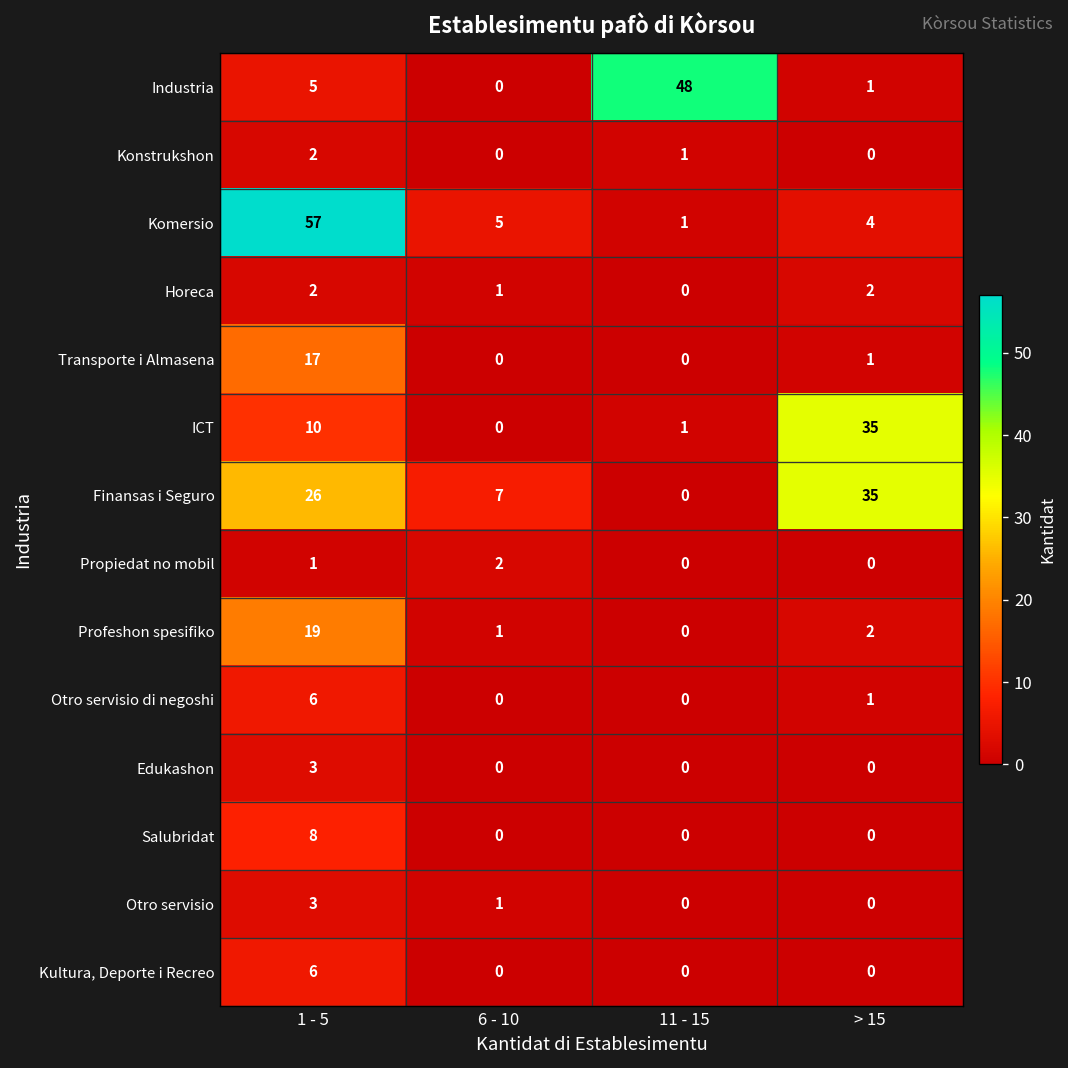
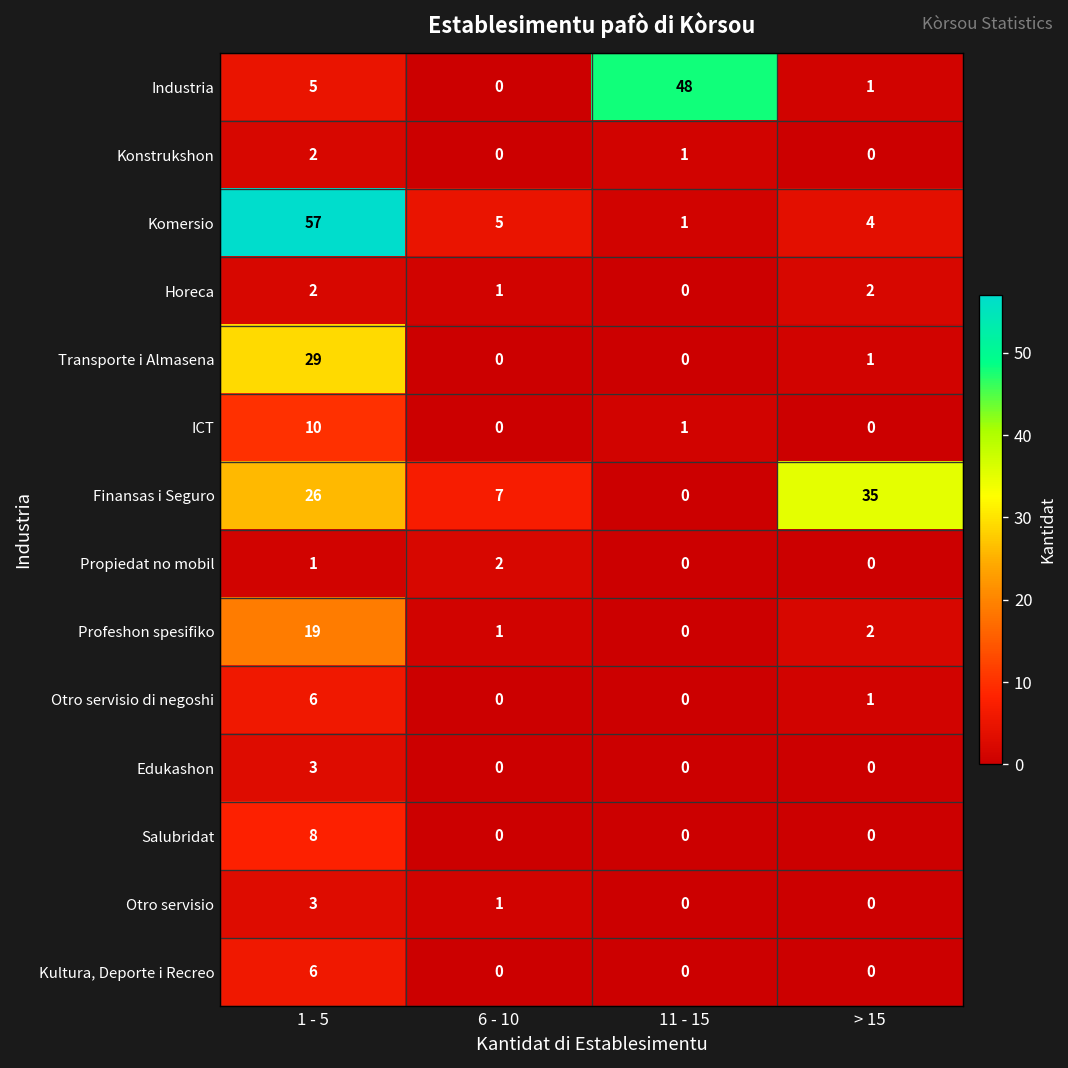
  {
    "Industria": {
      "1 - 5": 5,
      "6 - 10": 0,
      "11 - 15": 48,
      "> 15": 1
    },
    "Konstrukshon": {
      "1 - 5": 2,
      "6 - 10": 0,
      "11 - 15": 1,
      "> 15": 0
    },
    "Komersio": {
      "1 - 5": 57,
      "6 - 10": 5,
      "11 - 15": 1,
      "> 15": 4
    },
    "Horeca": {
      "1 - 5": 2,
      "6 - 10": 1,
      "11 - 15": 0,
      "> 15": 2
    },
    "Transporte i Almasena": {
-     "1 - 5": 17,
+     "1 - 5": 29,
      "6 - 10": 0,
      "11 - 15": 0,
      "> 15": 1
    },
    "ICT": {
      "1 - 5": 10,
      "6 - 10": 0,
      "11 - 15": 1,
-     "> 15": 35
+     "> 15": 0
    },
    "Finansas i Seguro": {
      "1 - 5": 26,
      "6 - 10": 7,
      "11 - 15": 0,
      "> 15": 35
    },
    "Propiedat no mobil": {
      "1 - 5": 1,
      "6 - 10": 2,
      "11 - 15": 0,
      "> 15": 0
    },
    "Profeshon spesifiko": {
      "1 - 5": 19,
      "6 - 10": 1,
      "11 - 15": 0,
      "> 15": 2
    },
    "Otro servisio di negoshi": {
      "1 - 5": 6,
      "6 - 10": 0,
      "11 - 15": 0,
      "> 15": 1
    },
    "Edukashon": {
      "1 - 5": 3,
      "6 - 10": 0,
      "11 - 15": 0,
      "> 15": 0
    },
    "Salubridat": {
      "1 - 5": 8,
      "6 - 10": 0,
      "11 - 15": 0,
      "> 15": 0
    },
    "Otro servisio": {
      "1 - 5": 3,
      "6 - 10": 1,
      "11 - 15": 0,
      "> 15": 0
    },
    "Kultura, Deporte i Recreo": {
      "1 - 5": 6,
      "6 - 10": 0,
      "11 - 15": 0,
      "> 15": 0
    }
  }
